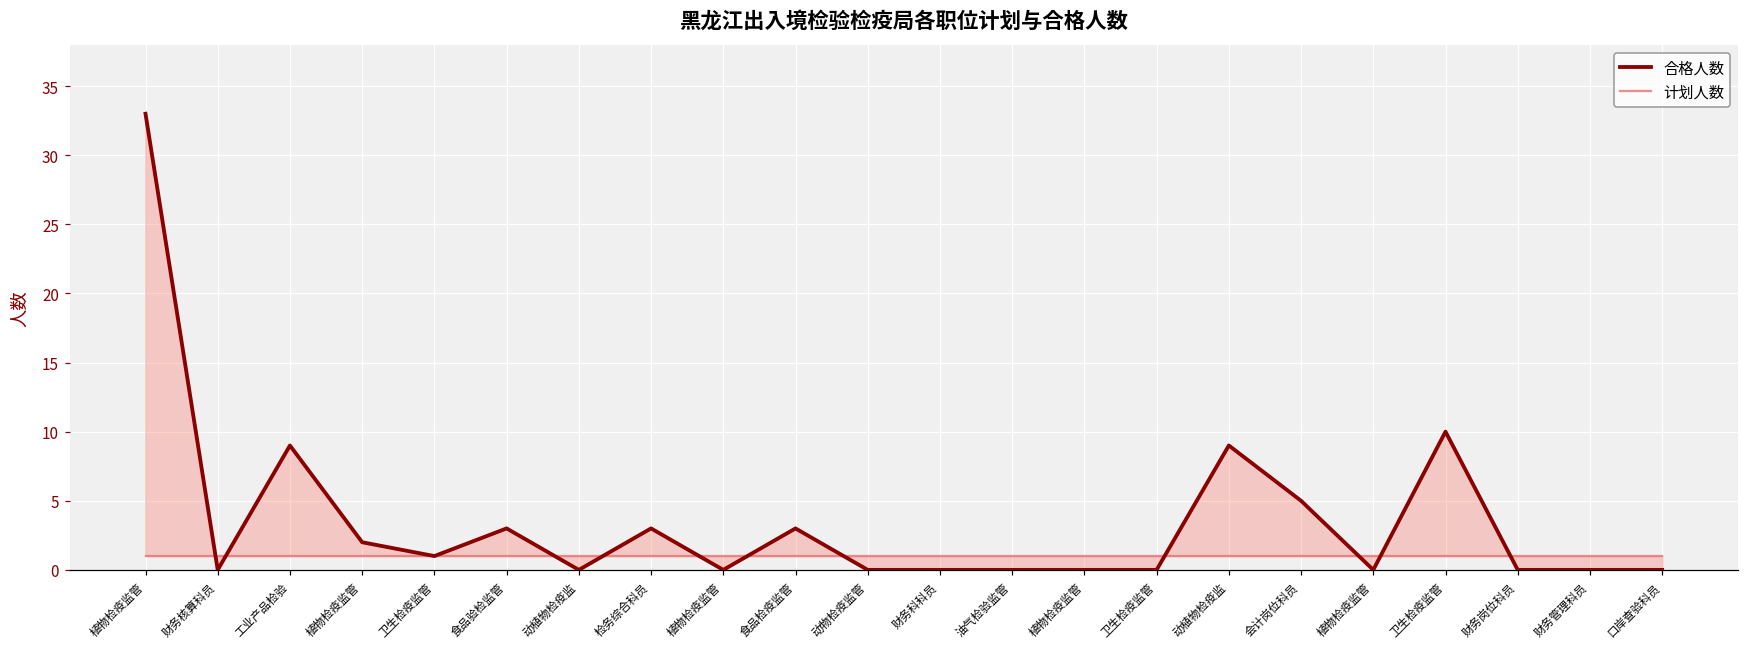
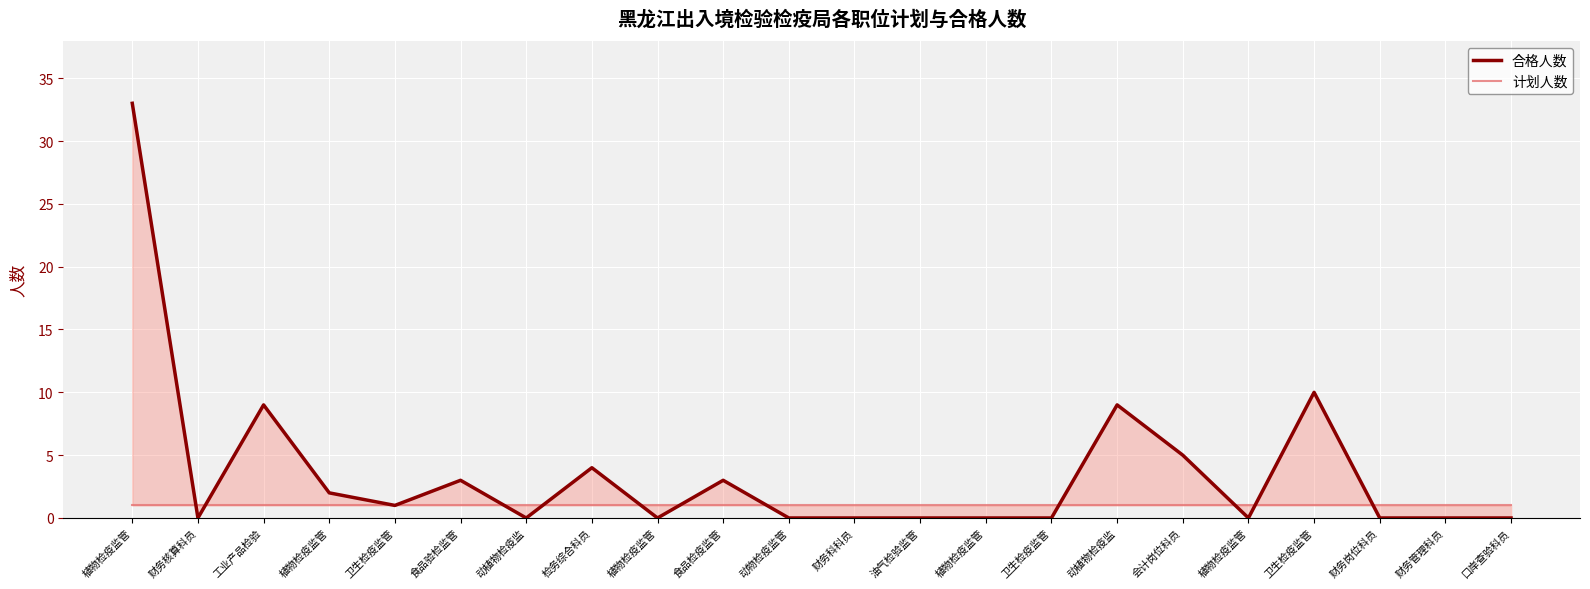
  {
    "合格人数": {
      "财务核算科员": 0,
-     "检务综合科员": 3,
+     "检务综合科员": 4,
      "动物检疫监管": 0,
      "财务科科员": 0,
      "油气检验监管": 0,
      "财务岗位科员": 0,
      "财务管理科员": 0,
      "口岸查验科员": 0
    }
  }
